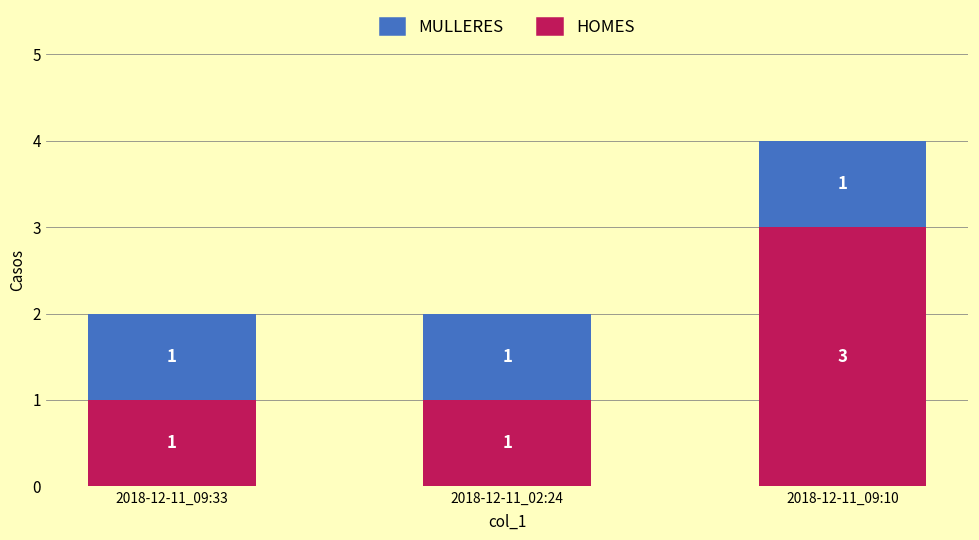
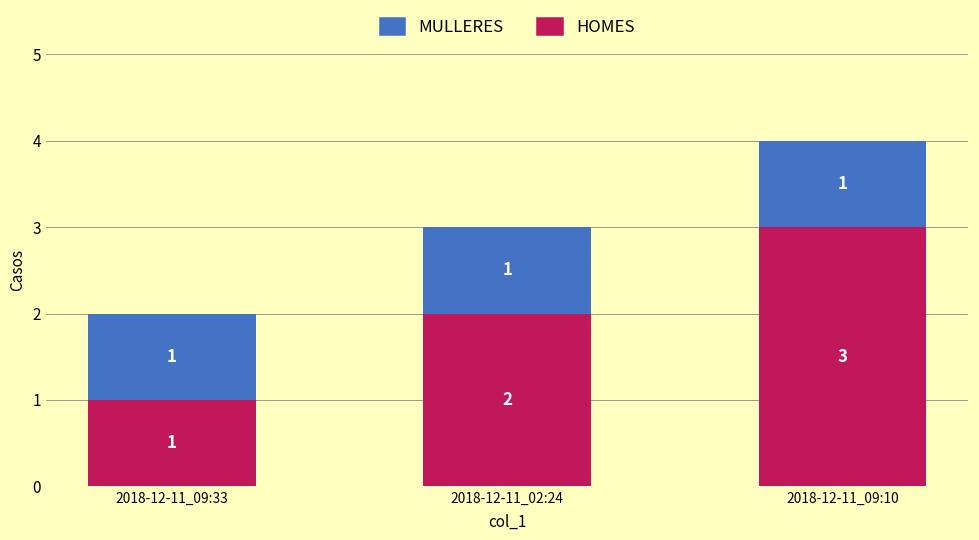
  {
    "HOMES": {
      "2018-12-11_09:33": 1,
-     "2018-12-11_02:24": 1,
+     "2018-12-11_02:24": 2,
      "2018-12-11_09:10": 3
    },
    "MULLERES": {
      "2018-12-11_09:33": 1,
      "2018-12-11_02:24": 1,
      "2018-12-11_09:10": 1
    }
  }
